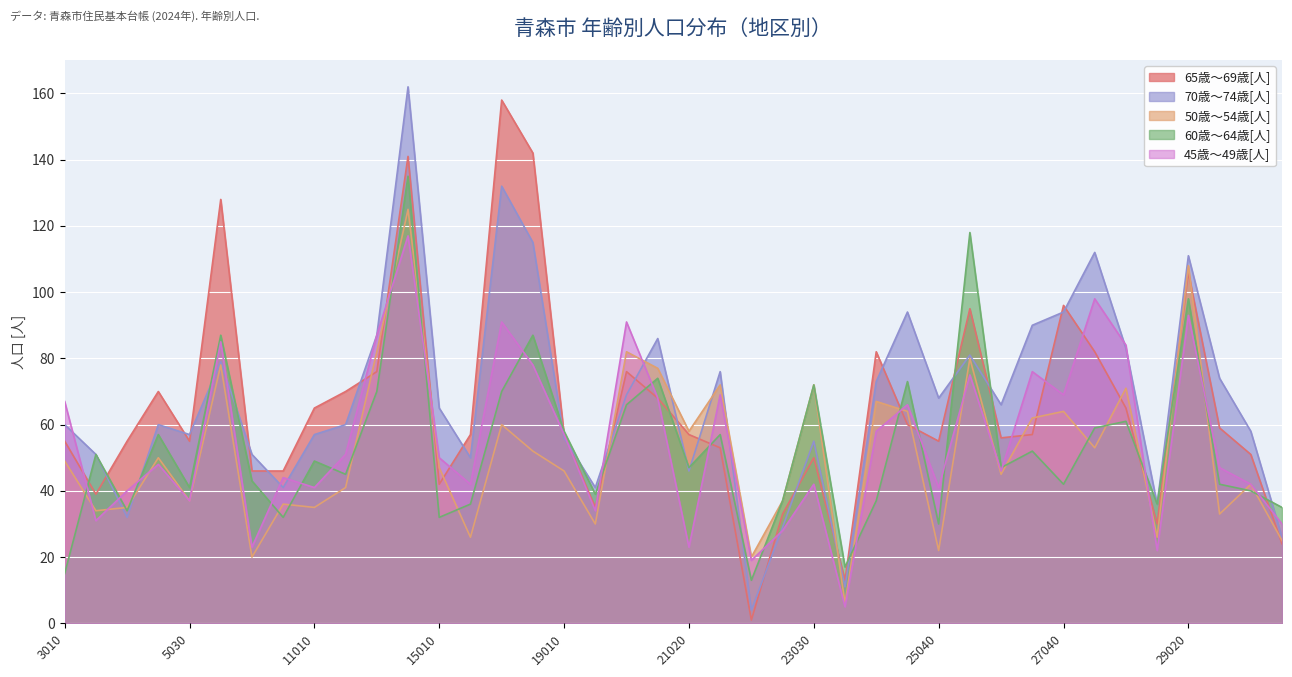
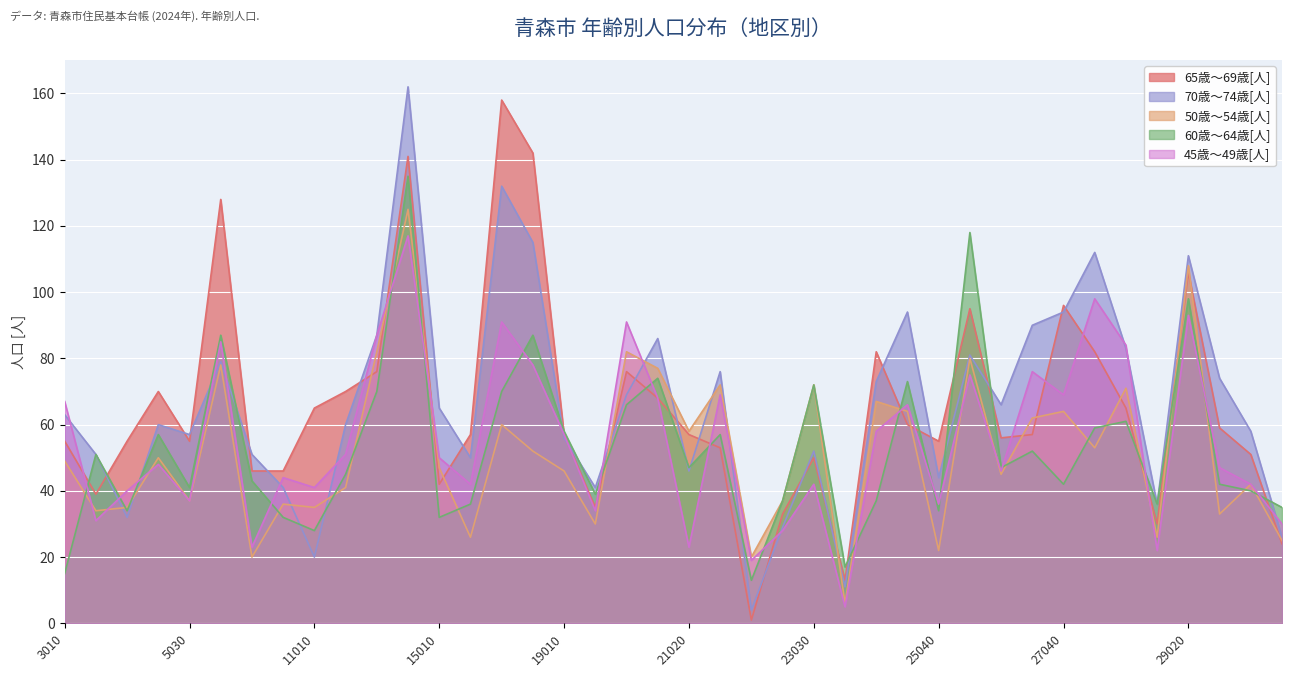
  {
    "70歳～74歳[人]": {
-     "3010": 60,
+     "3010": 63,
      "5030": 57,
-     "11010": 57,
+     "11010": 20,
      "15010": 65,
      "19010": 56,
      "21020": 46,
-     "23030": 55,
-     "25040": 68,
+     "23030": 52,
+     "25040": 44,
      "27040": 94,
      "29020": 111
    },
    "60歳～64歳[人]": {
      "3010": 15,
      "5030": 41,
-     "11010": 49,
+     "11010": 28,
      "15010": 32,
      "19010": 58,
      "21020": 47,
-     "25040": 30,
+     "25040": 34,
      "27040": 42,
      "29020": 98
    },
    "45歳～49歳[人]": {
      "3010": 67,
      "11010": 41,
      "15010": 50,
      "21020": 23,
      "23030": 42,
-     "25040": 41,
+     "25040": 36,
      "27040": 69,
      "29020": 93
    }
  }
